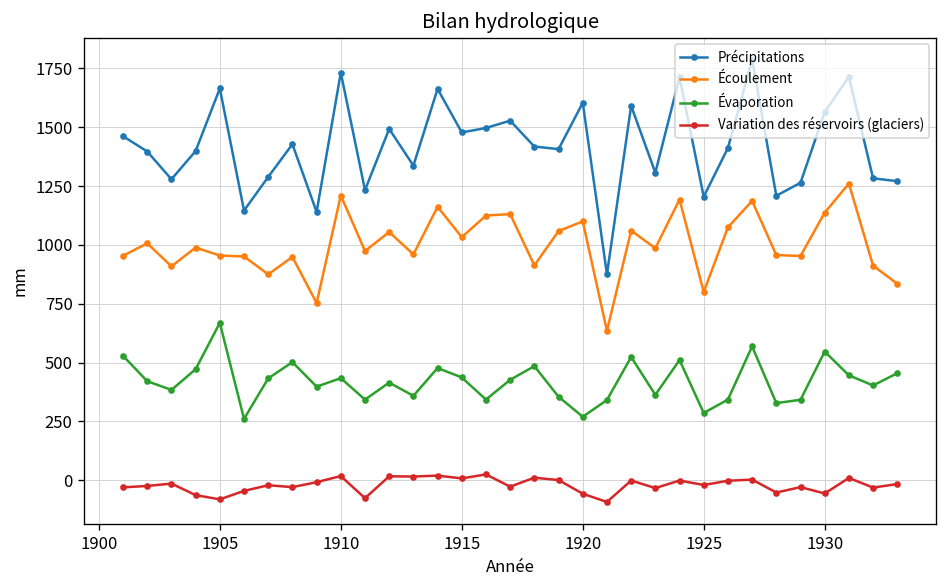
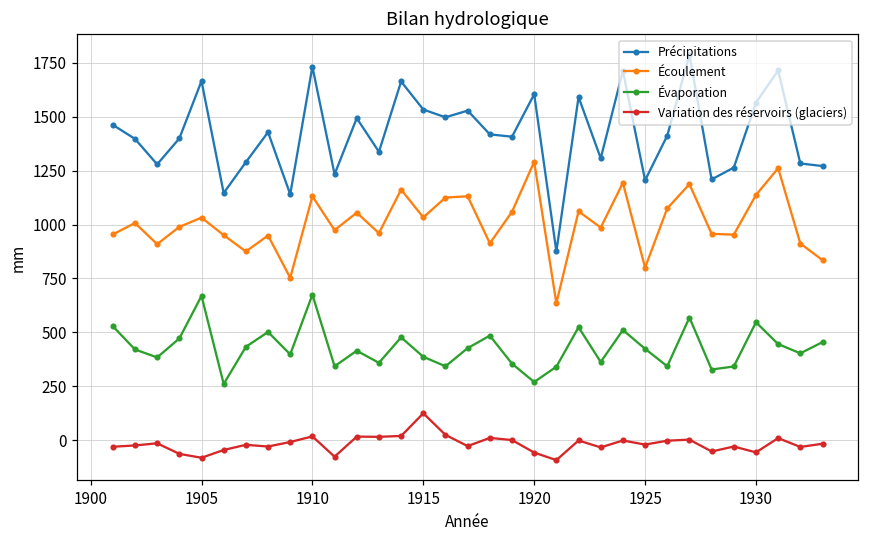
  {
    "Précipitations": {
      "1905": 1670,
      "1910": 1730,
-     "1915": 1480,
+     "1915": 1530,
      "1920": 1600,
      "1925": 1210
    },
    "Écoulement": {
-     "1905": 960,
-     "1910": 1210,
+     "1905": 1030,
+     "1910": 1130,
      "1915": 1030,
-     "1920": 1100,
+     "1920": 1290,
      "1925": 800,
      "1930": 1140
    },
    "Évaporation": {
      "1905": 670,
-     "1910": 430,
-     "1915": 440,
+     "1910": 680,
+     "1915": 390,
      "1920": 270,
-     "1925": 290,
+     "1925": 420,
      "1930": 550
    },
    "Variation des réservoirs (glaciers)": {
      "1905": -80,
      "1910": 20,
-     "1915": 10,
+     "1915": 130,
      "1920": -60,
      "1925": -20,
      "1930": -60
    }
  }
